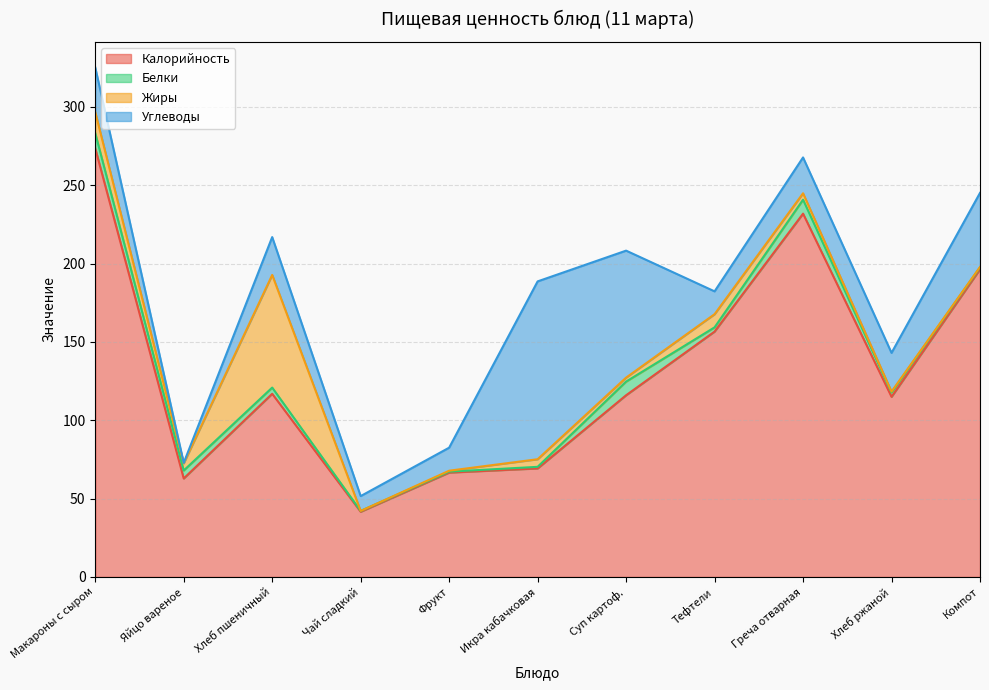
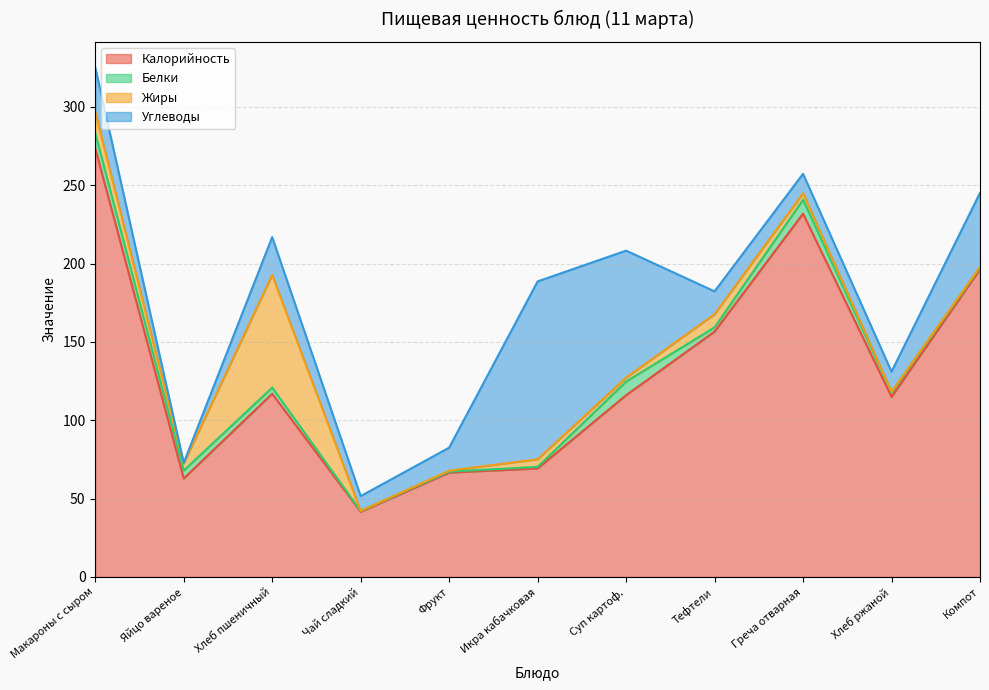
  {
    "Калорийность": {
      "Макароны с сыром": 274,
      "Яйцо вареное": 63,
      "Хлеб пшеничный": 117,
      "Суп картоф.": 116,
      "Тефтели": 157,
      "Греча отварная": 232,
      "Хлеб ржаной": 115
    },
    "Белки": {
      "Макароны с сыром": 10,
      "Яйцо вареное": 5,
      "Хлеб пшеничный": 4,
      "Суп картоф.": 9,
      "Тефтели": 3,
      "Греча отварная": 9
    },
    "Жиры": {
      "Макароны с сыром": 13,
      "Хлеб пшеничный": 72,
      "Икра кабачковая": 5,
      "Суп картоф.": 3,
      "Тефтели": 8,
      "Греча отварная": 4
    },
    "Углеводы": {
      "Макароны с сыром": 29,
      "Хлеб пшеничный": 24,
      "Чай сладкий": 9,
      "Фрукт": 15,
      "Икра кабачковая": 114,
      "Суп картоф.": 81,
      "Тефтели": 15,
-     "Греча отварная": 23,
-     "Хлеб ржаной": 25,
+     "Греча отварная": 12,
+     "Хлеб ржаной": 13,
      "Компот": 47
    }
  }
